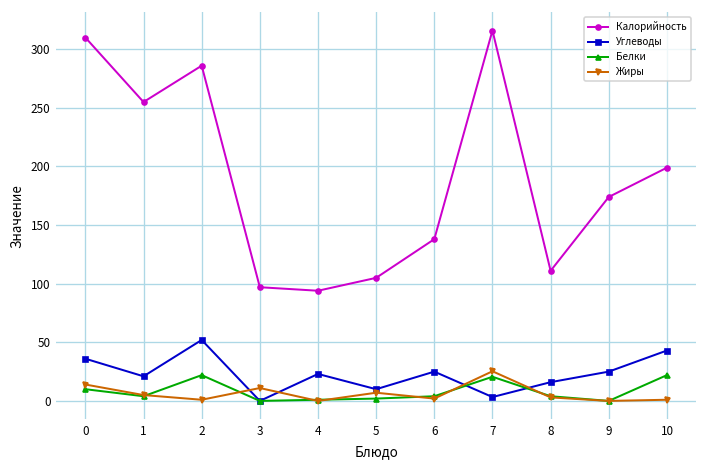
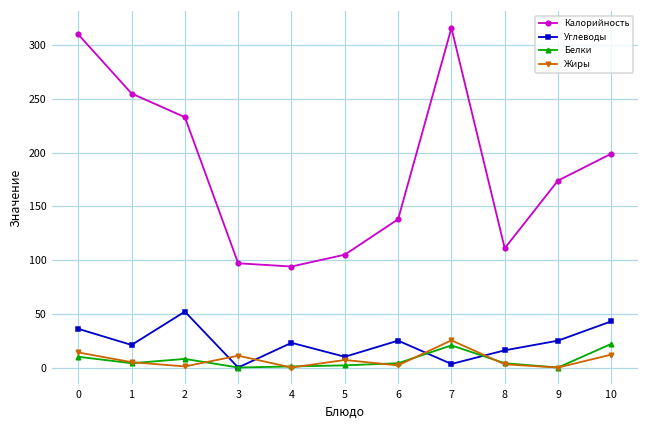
  {
    "Калорийность": {
      "0": 310,
      "1": 260,
-     "2": 290,
+     "2": 230,
      "3": 100,
      "4": 90,
      "5": 110,
      "6": 140,
      "7": 320,
      "8": 110,
      "9": 170,
      "10": 200
    },
    "Углеводы": {
      "0": 40,
      "1": 20,
      "2": 50,
      "4": 20,
      "5": 10,
      "6": 30,
      "7": 0,
      "8": 20,
      "9": 30,
      "10": 40
    },
    "Белки": {
      "0": 10,
-     "2": 20,
+     "2": 10,
      "5": 0,
      "7": 20,
      "10": 20
    },
    "Жиры": {
      "0": 10,
      "2": 0,
      "3": 10,
      "5": 10,
      "7": 30,
-     "10": 0
+     "10": 10
    }
  }
